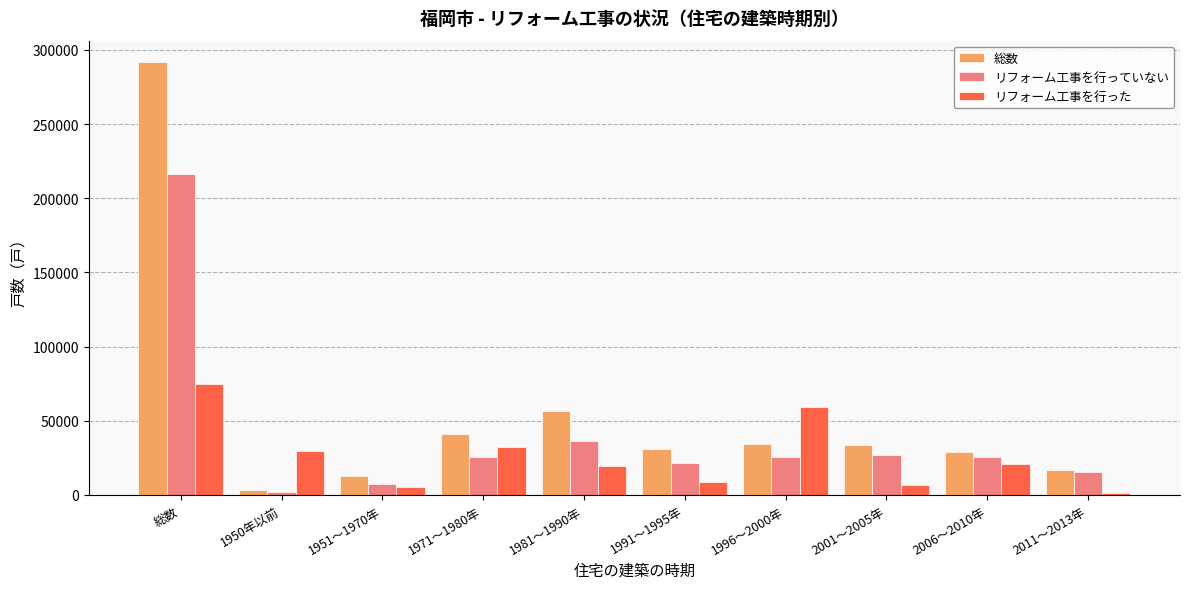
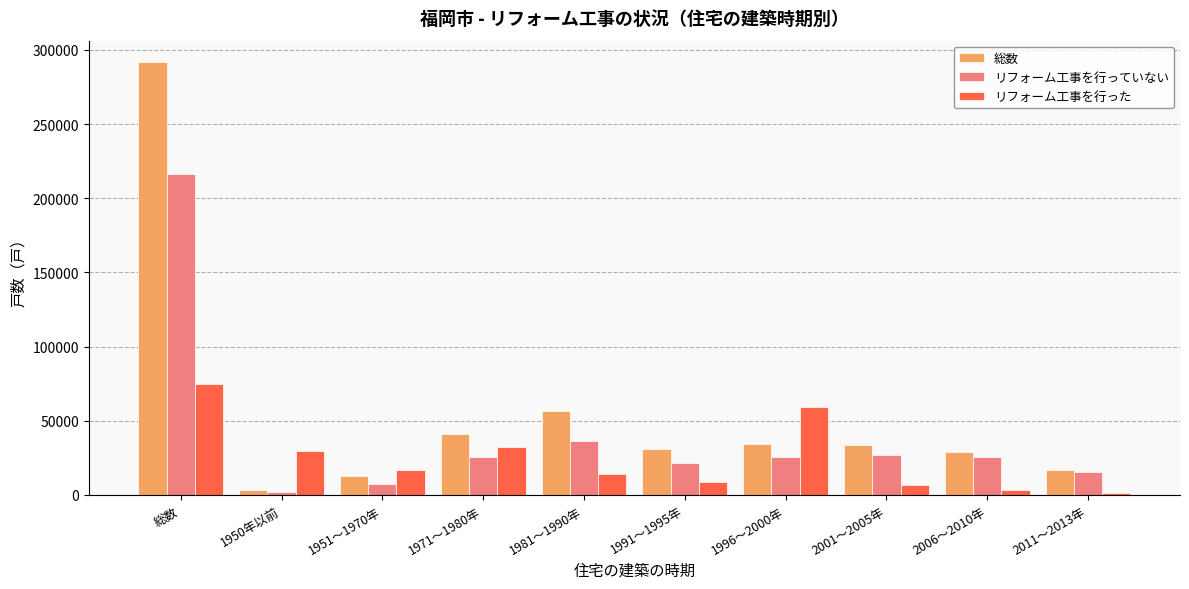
  {
    "リフォーム工事を行った": {
      "総数": 75000,
      "1950年以前": 30000,
-     "1951～1970年": 5000,
+     "1951～1970年": 17000,
      "1971～1980年": 32000,
-     "1981～1990年": 20000,
+     "1981～1990年": 14000,
      "1991～1995年": 9000,
      "1996～2000年": 60000,
      "2001～2005年": 7000,
-     "2006～2010年": 21000
+     "2006～2010年": 3000
    }
  }
